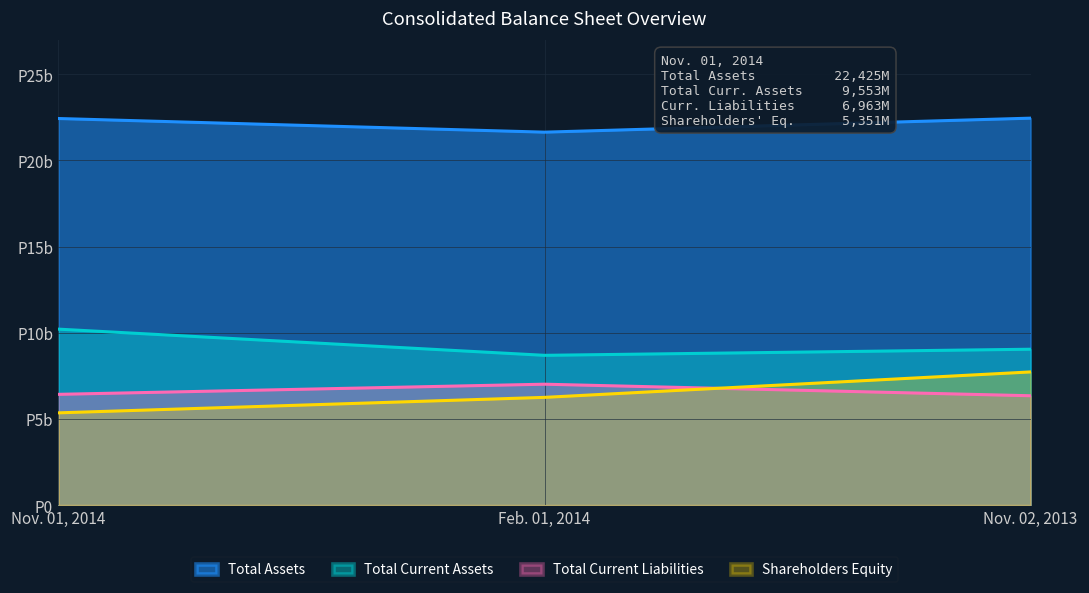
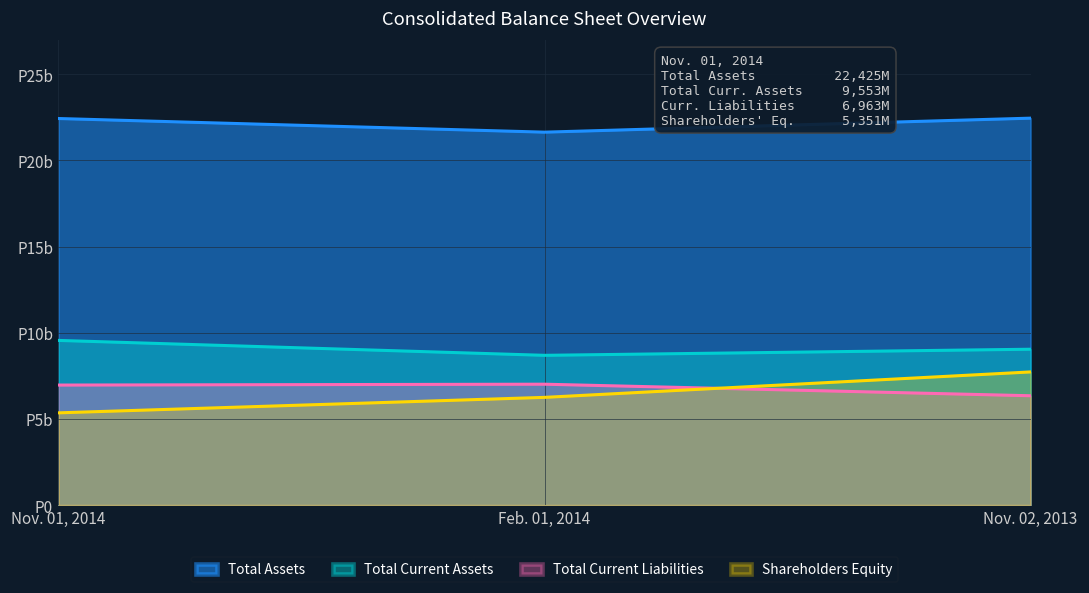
  {
    "Total Assets": {
      "Nov. 01, 2014": "P22.4b",
      "Feb. 01, 2014": "P21.6b",
      "Nov. 02, 2013": "P22.4b"
    },
    "Total Current Assets": {
-     "Nov. 01, 2014": "P10.2b",
+     "Nov. 01, 2014": "P9.6b",
      "Feb. 01, 2014": "P8.7b",
      "Nov. 02, 2013": "P9.0b"
    },
    "Total Current Liabilities": {
-     "Nov. 01, 2014": "P6.4b",
+     "Nov. 01, 2014": "P7.0b",
      "Feb. 01, 2014": "P7.0b",
      "Nov. 02, 2013": "P6.3b"
    },
    "Shareholders Equity": {
      "Nov. 01, 2014": "P5.4b",
      "Feb. 01, 2014": "P6.2b",
      "Nov. 02, 2013": "P7.7b"
    }
  }
